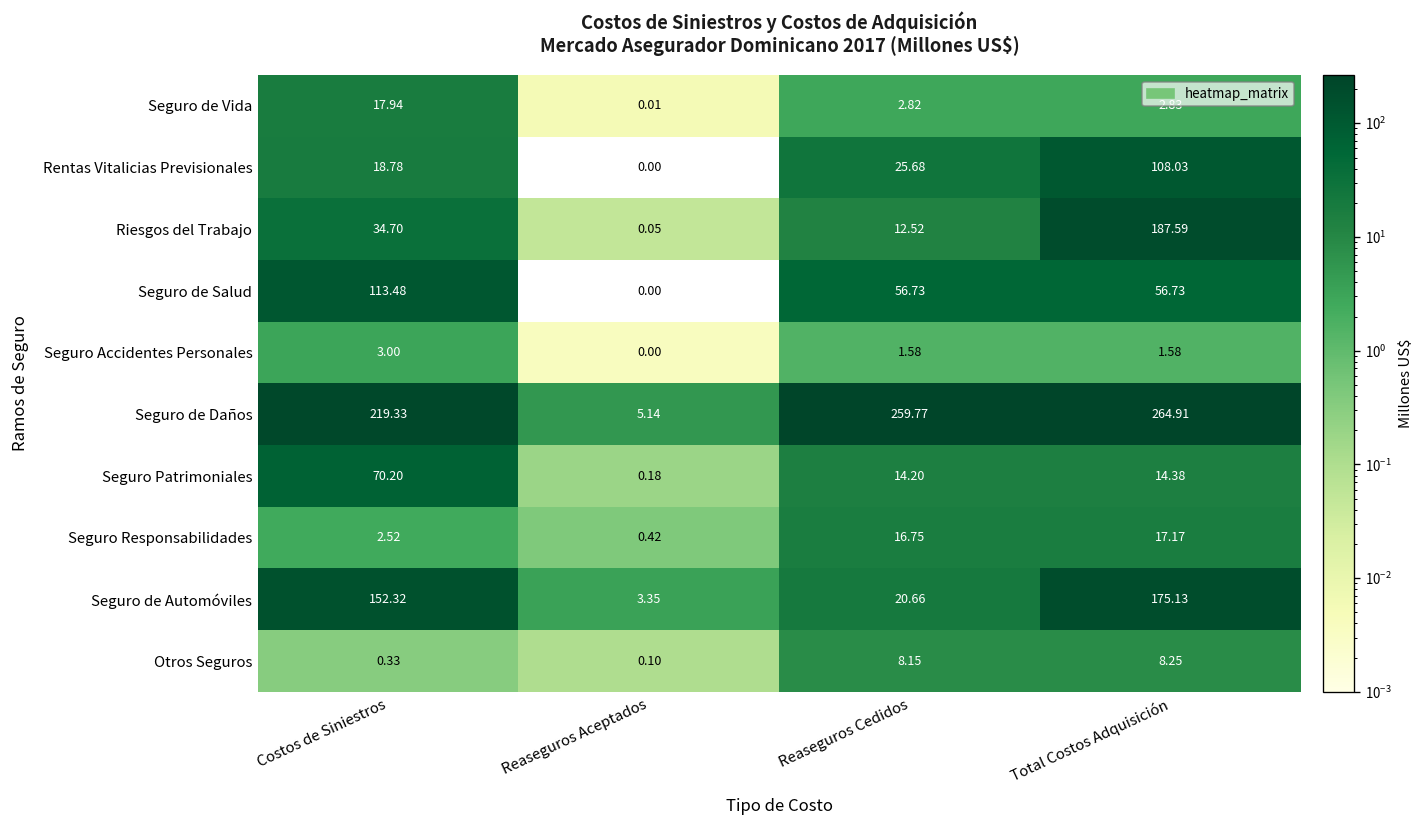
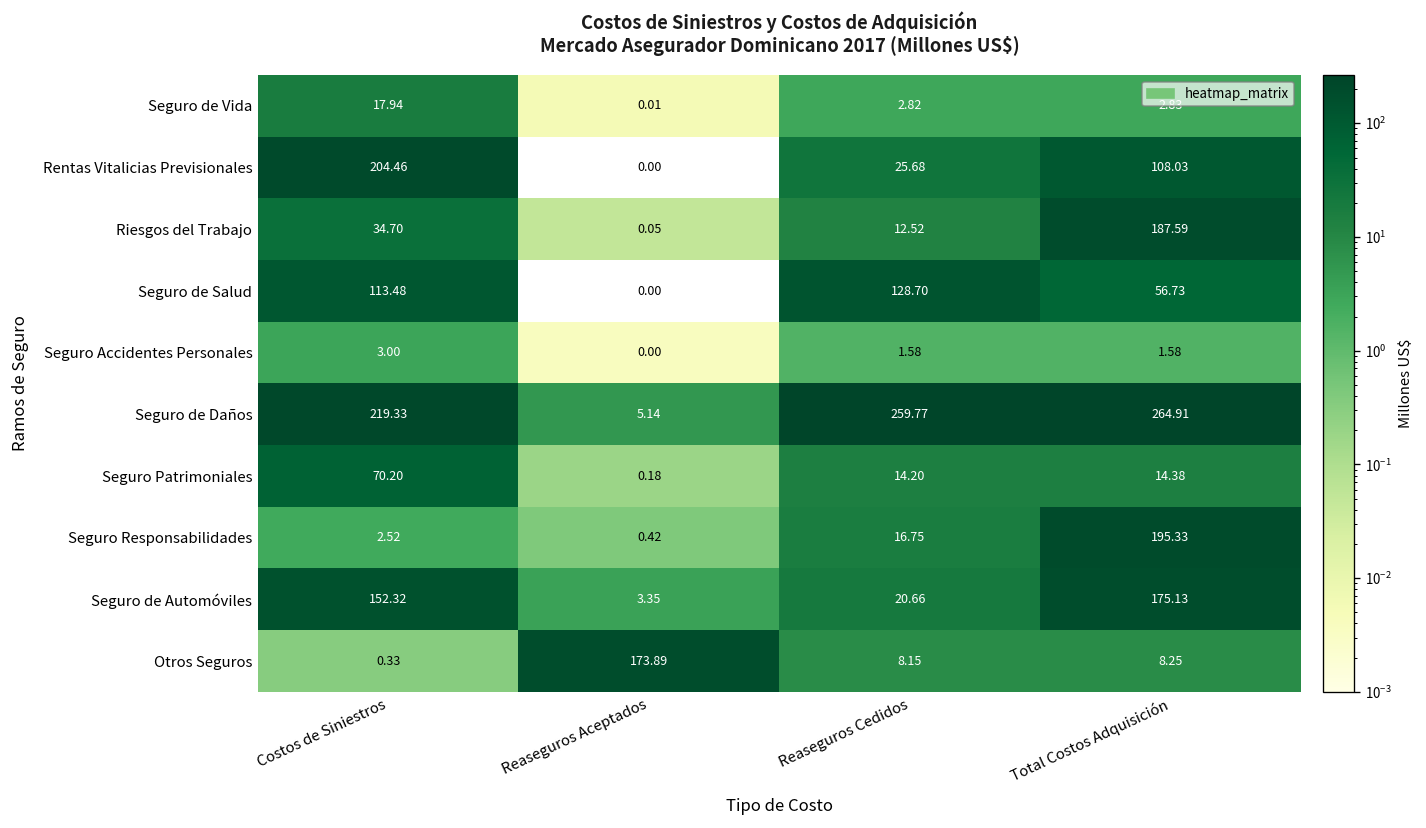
  {
    "Seguro de Vida": {
      "Costos de Siniestros": 17.94,
      "Reaseguros Aceptados": 0.01,
      "Reaseguros Cedidos": 2.82
    },
    "Rentas Vitalicias Previsionales": {
-     "Costos de Siniestros": 18.78,
+     "Costos de Siniestros": 204.46,
      "Reaseguros Aceptados": 0.00,
      "Reaseguros Cedidos": 25.68,
      "Total Costos Adquisición": 108.03
    },
    "Riesgos del Trabajo": {
      "Costos de Siniestros": 34.70,
      "Reaseguros Aceptados": 0.05,
      "Reaseguros Cedidos": 12.52,
      "Total Costos Adquisición": 187.59
    },
    "Seguro de Salud": {
      "Costos de Siniestros": 113.48,
      "Reaseguros Aceptados": 0.00,
-     "Reaseguros Cedidos": 56.73,
+     "Reaseguros Cedidos": 128.70,
      "Total Costos Adquisición": 56.73
    },
    "Seguro Accidentes Personales": {
      "Costos de Siniestros": 3.00,
      "Reaseguros Aceptados": 0.00,
      "Reaseguros Cedidos": 1.58,
      "Total Costos Adquisición": 1.58
    },
    "Seguro de Daños": {
      "Costos de Siniestros": 219.33,
      "Reaseguros Aceptados": 5.14,
      "Reaseguros Cedidos": 259.77,
      "Total Costos Adquisición": 264.91
    },
    "Seguro Patrimoniales": {
      "Costos de Siniestros": 70.20,
      "Reaseguros Aceptados": 0.18,
      "Reaseguros Cedidos": 14.20,
      "Total Costos Adquisición": 14.38
    },
    "Seguro Responsabilidades": {
      "Costos de Siniestros": 2.52,
      "Reaseguros Aceptados": 0.42,
      "Reaseguros Cedidos": 16.75,
-     "Total Costos Adquisición": 17.17
+     "Total Costos Adquisición": 195.33
    },
    "Seguro de Automóviles": {
      "Costos de Siniestros": 152.32,
      "Reaseguros Aceptados": 3.35,
      "Reaseguros Cedidos": 20.66,
      "Total Costos Adquisición": 175.13
    },
    "Otros Seguros": {
      "Costos de Siniestros": 0.33,
-     "Reaseguros Aceptados": 0.10,
+     "Reaseguros Aceptados": 173.89,
      "Reaseguros Cedidos": 8.15,
      "Total Costos Adquisición": 8.25
    }
  }
